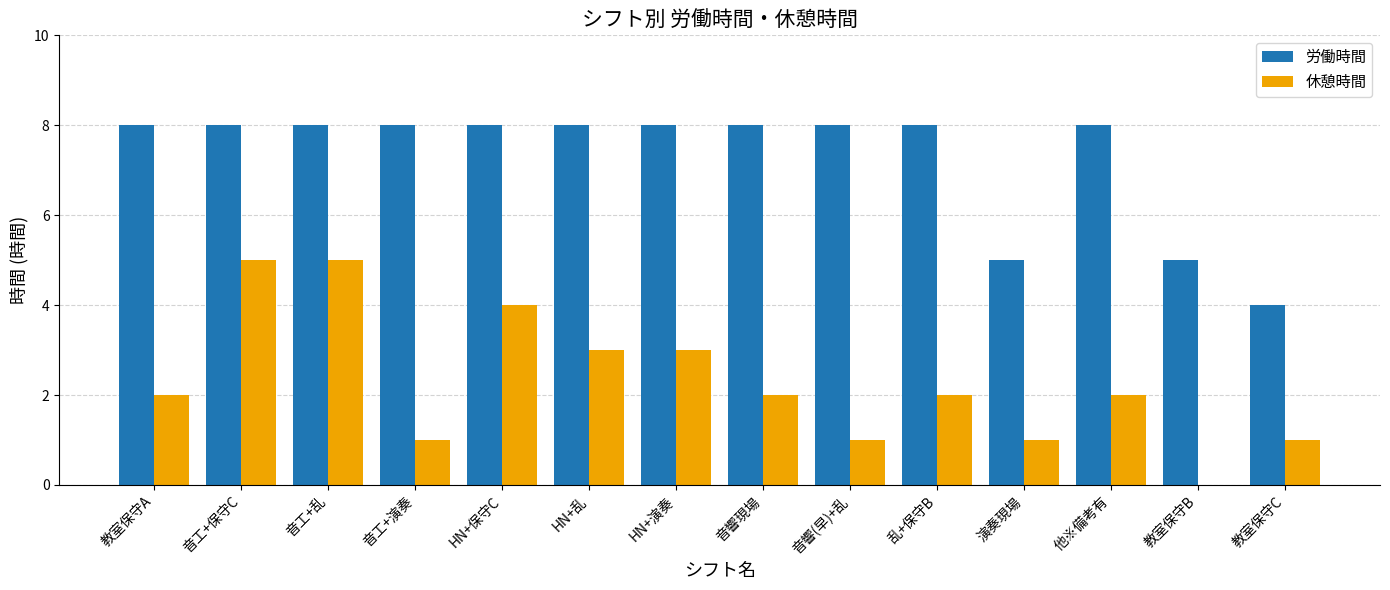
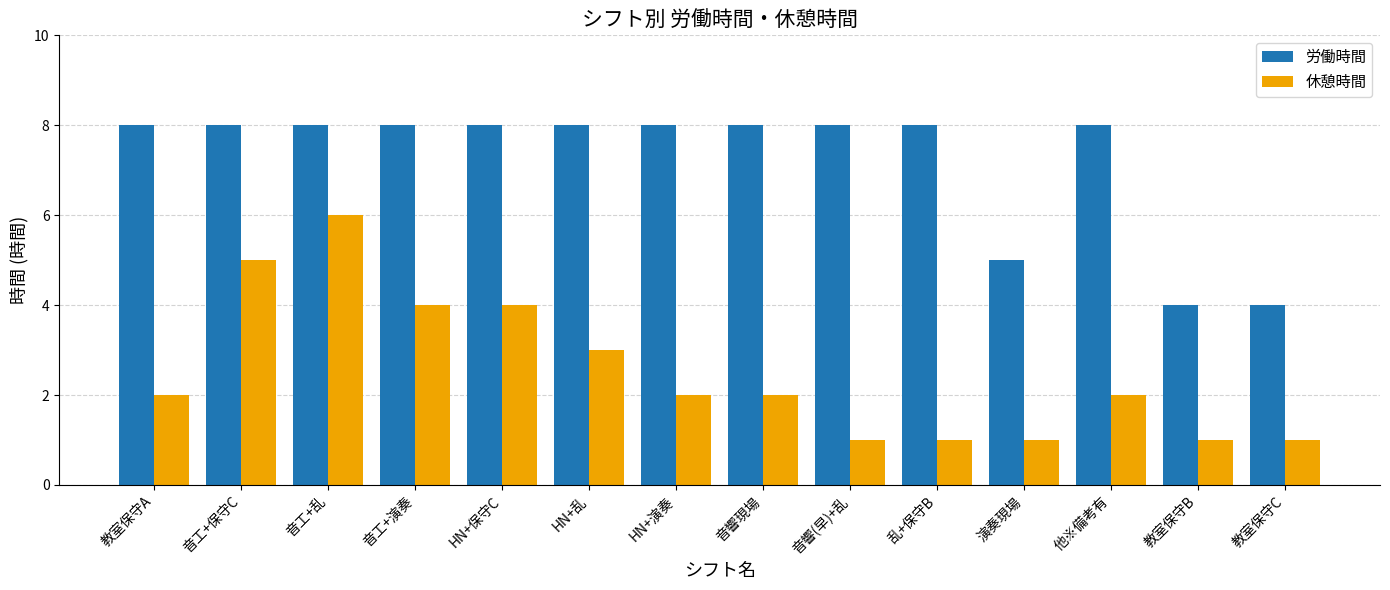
  {
    "労働時間": {
      "教室保守A": 8,
      "音工+保守C": 8,
      "音工+乱": 8,
      "音工+演奏": 8,
      "HN+保守C": 8,
      "HN+乱": 8,
      "HN+演奏": 8,
      "音響現場": 8,
      "音響(早)+乱": 8,
      "乱+保守B": 8,
      "演奏現場": 5,
      "他※備考有": 8,
-     "教室保守B": 5,
+     "教室保守B": 4,
      "教室保守C": 4
    },
    "休憩時間": {
      "教室保守A": 2,
      "音工+保守C": 5,
-     "音工+乱": 5,
-     "音工+演奏": 1,
+     "音工+乱": 6,
+     "音工+演奏": 4,
      "HN+保守C": 4,
      "HN+乱": 3,
-     "HN+演奏": 3,
+     "HN+演奏": 2,
      "音響現場": 2,
      "音響(早)+乱": 1,
-     "乱+保守B": 2,
+     "乱+保守B": 1,
      "演奏現場": 1,
      "他※備考有": 2,
-     "教室保守B": 0,
+     "教室保守B": 1,
      "教室保守C": 1
    }
  }
